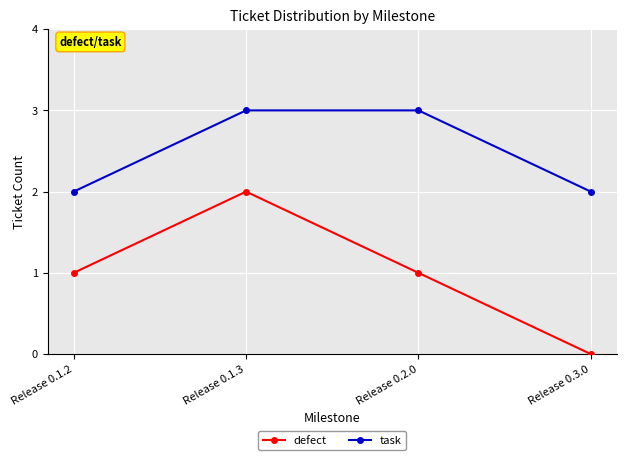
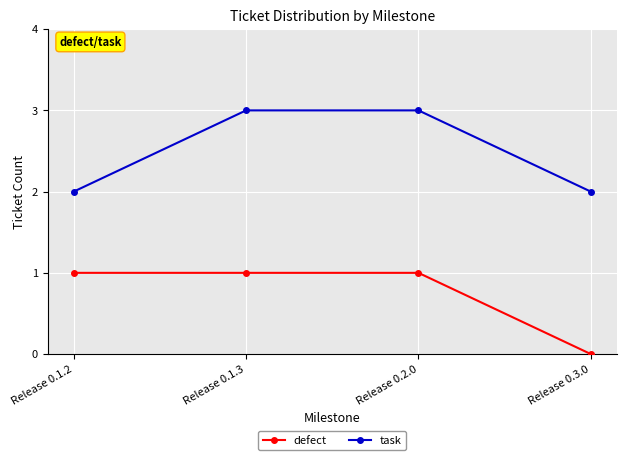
  {
    "defect": {
      "Release 0.1.2": 1,
-     "Release 0.1.3": 2,
+     "Release 0.1.3": 1,
      "Release 0.2.0": 1,
      "Release 0.3.0": 0
    },
    "task": {
      "Release 0.1.2": 2,
      "Release 0.1.3": 3,
      "Release 0.2.0": 3,
      "Release 0.3.0": 2
    }
  }
